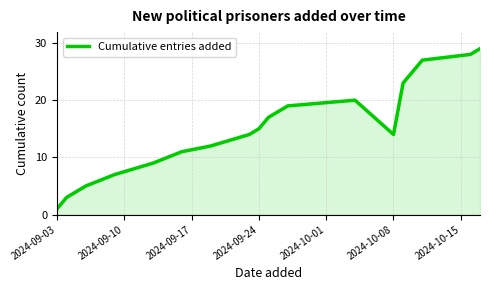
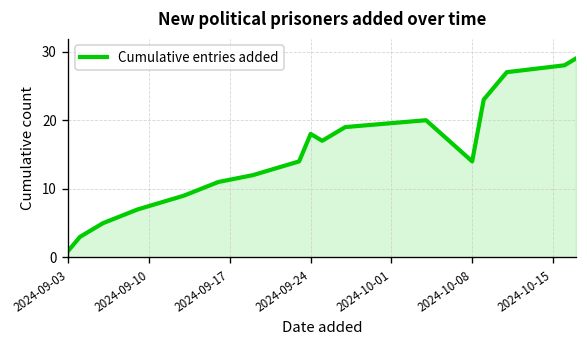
  {
    "2024-09-03": 1,
-   "2024-09-24": 15,
+   "2024-09-24": 18,
    "2024-10-08": 14
  }
